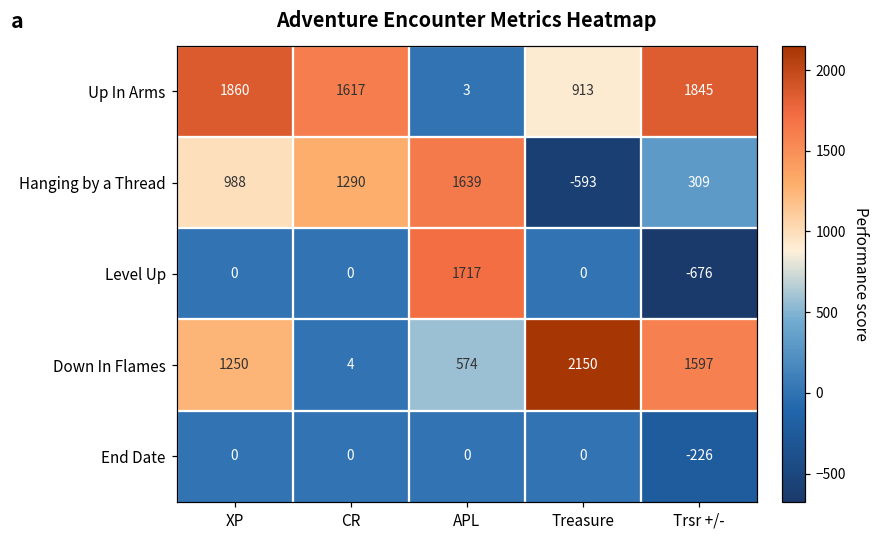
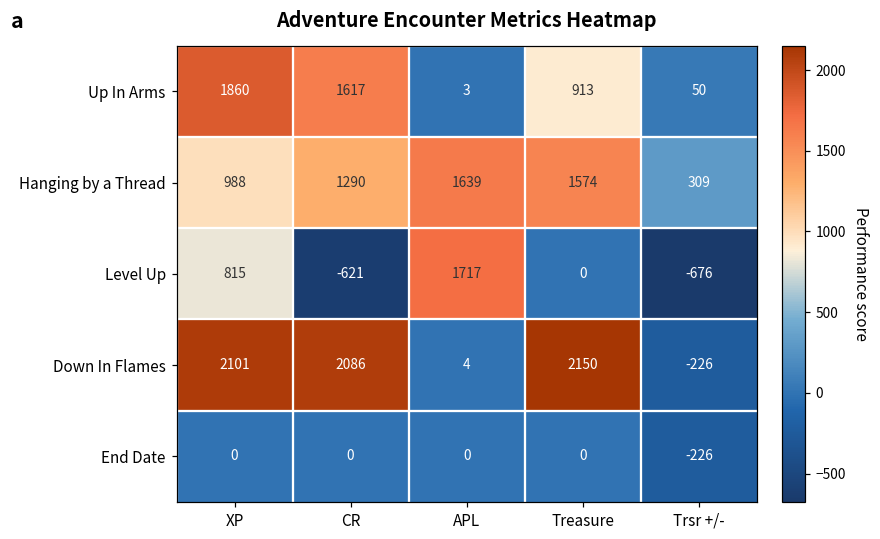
  {
    "Up In Arms": {
      "XP": 1860,
      "CR": 1617,
      "APL": 3,
      "Treasure": 913,
-     "Trsr +/-": 1845
+     "Trsr +/-": 50
    },
    "Hanging by a Thread": {
      "XP": 988,
      "CR": 1290,
      "APL": 1639,
-     "Treasure": -593,
+     "Treasure": 1574,
      "Trsr +/-": 309
    },
    "Level Up": {
-     "XP": 0,
-     "CR": 0,
+     "XP": 815,
+     "CR": -621,
      "APL": 1717,
      "Treasure": 0,
      "Trsr +/-": -676
    },
    "Down In Flames": {
-     "XP": 1250,
-     "CR": 4,
-     "APL": 574,
+     "XP": 2101,
+     "CR": 2086,
+     "APL": 4,
      "Treasure": 2150,
-     "Trsr +/-": 1597
+     "Trsr +/-": -226
    },
    "End Date": {
      "XP": 0,
      "CR": 0,
      "APL": 0,
      "Treasure": 0,
      "Trsr +/-": -226
    }
  }
